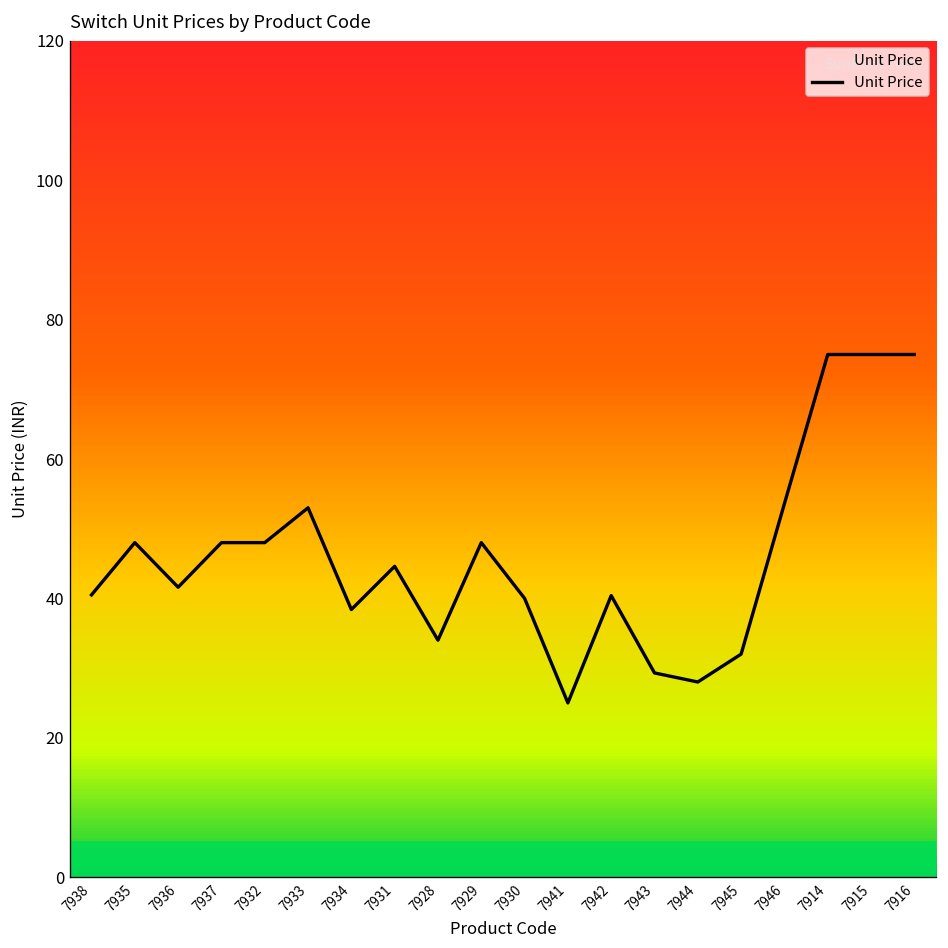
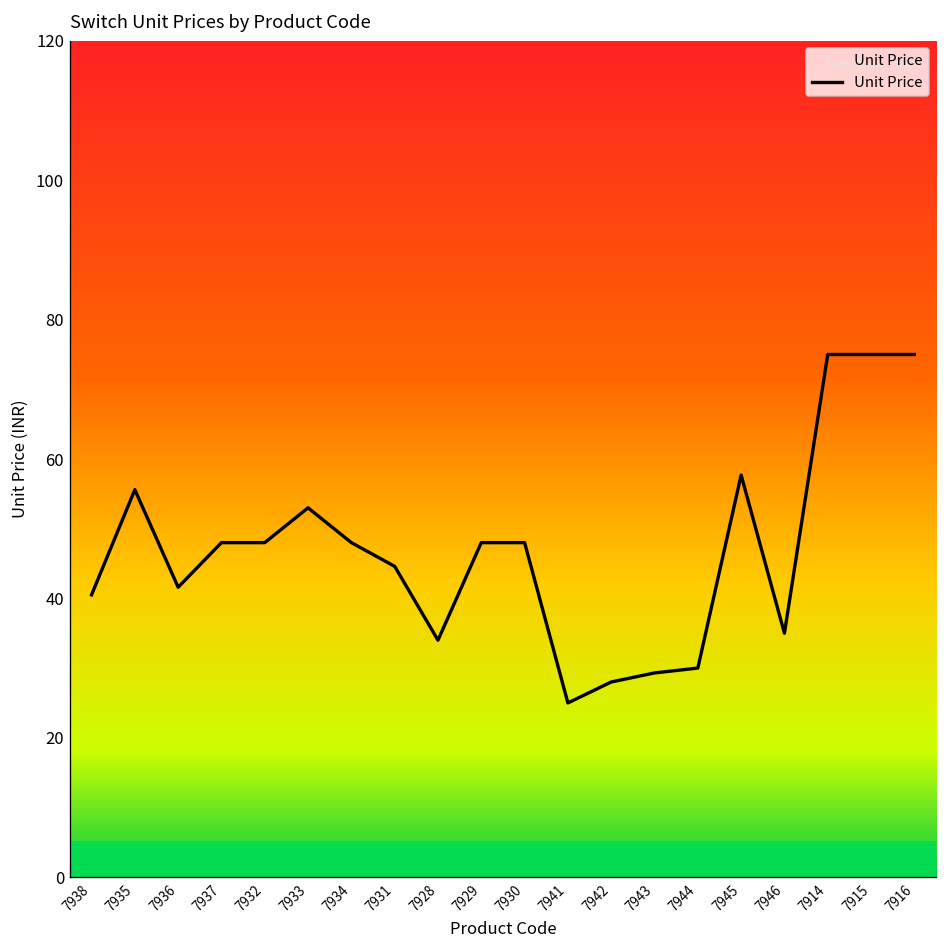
  {
    "7938": 41,
-   "7935": 48,
+   "7935": 56,
    "7936": 42,
    "7937": 48,
    "7932": 48,
    "7933": 53,
-   "7934": 38,
+   "7934": 48,
    "7931": 45,
    "7928": 34,
    "7929": 48,
-   "7930": 40,
+   "7930": 48,
    "7941": 25,
-   "7942": 40,
+   "7942": 28,
    "7943": 29,
-   "7944": 28,
-   "7945": 32,
-   "7946": 54,
+   "7944": 30,
+   "7945": 58,
+   "7946": 35,
    "7914": 75,
    "7915": 75,
    "7916": 75
  }
